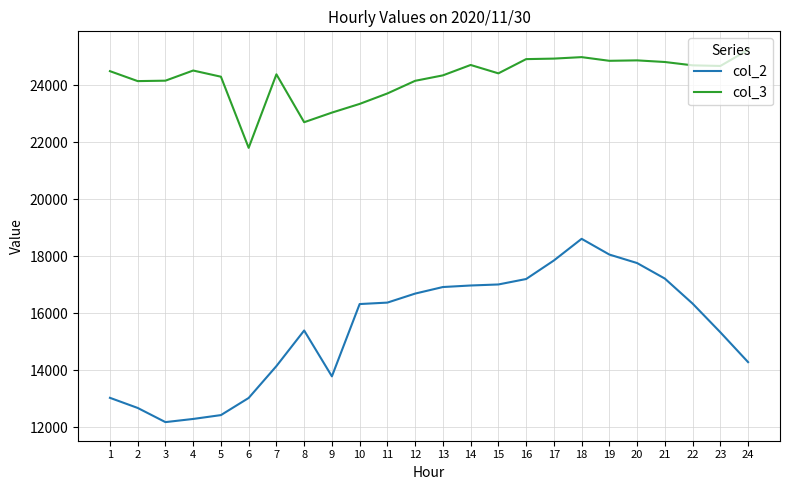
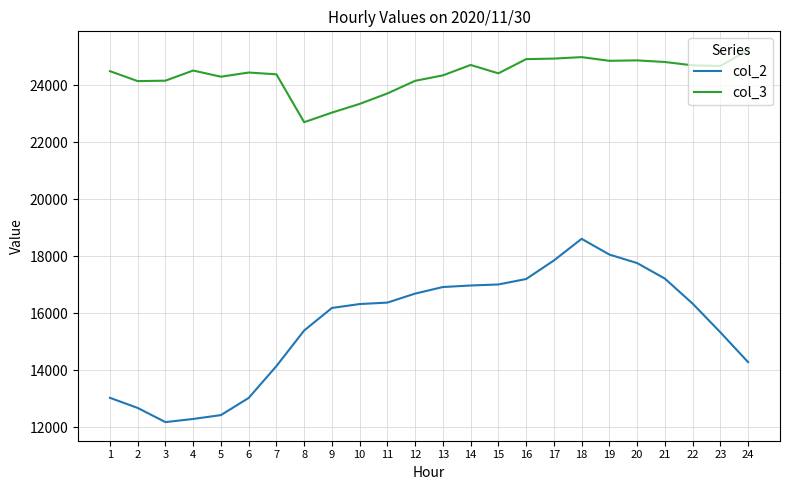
  {
    "col_2": {
      "1": 13000,
      "2": 12700,
      "3": 12200,
      "4": 12300,
      "5": 12400,
      "6": 13000,
      "7": 14200,
      "8": 15400,
-     "9": 13800,
+     "9": 16200,
      "10": 16300,
      "11": 16400,
      "12": 16700,
      "13": 16900,
      "14": 17000,
      "15": 17000,
      "16": 17200,
      "17": 17900,
      "18": 18600,
      "19": 18100,
      "20": 17800,
      "21": 17200,
      "22": 16300,
      "23": 15300,
      "24": 14300
    },
    "col_3": {
      "1": 24500,
      "2": 24100,
      "3": 24200,
      "4": 24500,
      "5": 24300,
-     "6": 21800,
+     "6": 24400,
      "7": 24400,
      "8": 22700,
      "9": 23000,
      "10": 23300,
      "11": 23700,
      "12": 24200,
      "13": 24300,
      "14": 24700,
      "15": 24400,
      "16": 24900,
      "17": 24900,
      "18": 25000,
      "19": 24900,
      "20": 24900,
      "21": 24800
    }
  }
